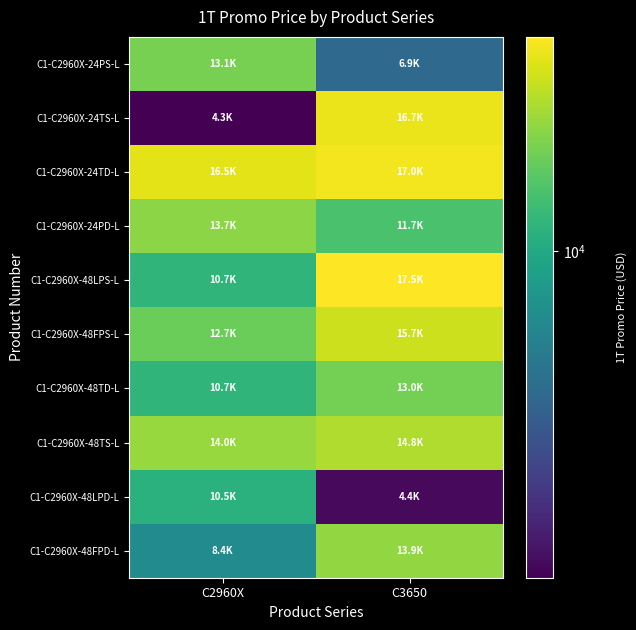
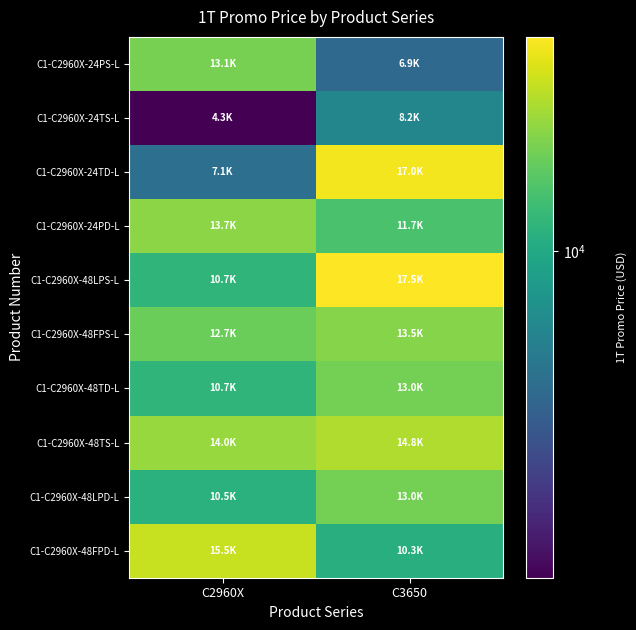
  {
    "C1-C2960X-24PS-L": {
      "C2960X": "13.1K",
      "C3650": "6.9K"
    },
    "C1-C2960X-24TS-L": {
      "C2960X": "4.3K",
-     "C3650": "16.7K"
+     "C3650": "8.2K"
    },
    "C1-C2960X-24TD-L": {
-     "C2960X": "16.5K",
+     "C2960X": "7.1K",
      "C3650": "17.0K"
    },
    "C1-C2960X-24PD-L": {
      "C2960X": "13.7K",
      "C3650": "11.7K"
    },
    "C1-C2960X-48LPS-L": {
      "C2960X": "10.7K",
      "C3650": "17.5K"
    },
    "C1-C2960X-48FPS-L": {
      "C2960X": "12.7K",
-     "C3650": "15.7K"
+     "C3650": "13.5K"
    },
    "C1-C2960X-48TD-L": {
      "C2960X": "10.7K",
      "C3650": "13.0K"
    },
    "C1-C2960X-48TS-L": {
      "C2960X": "14.0K",
      "C3650": "14.8K"
    },
    "C1-C2960X-48LPD-L": {
      "C2960X": "10.5K",
-     "C3650": "4.4K"
+     "C3650": "13.0K"
    },
    "C1-C2960X-48FPD-L": {
-     "C2960X": "8.4K",
-     "C3650": "13.9K"
+     "C2960X": "15.5K",
+     "C3650": "10.3K"
    }
  }
